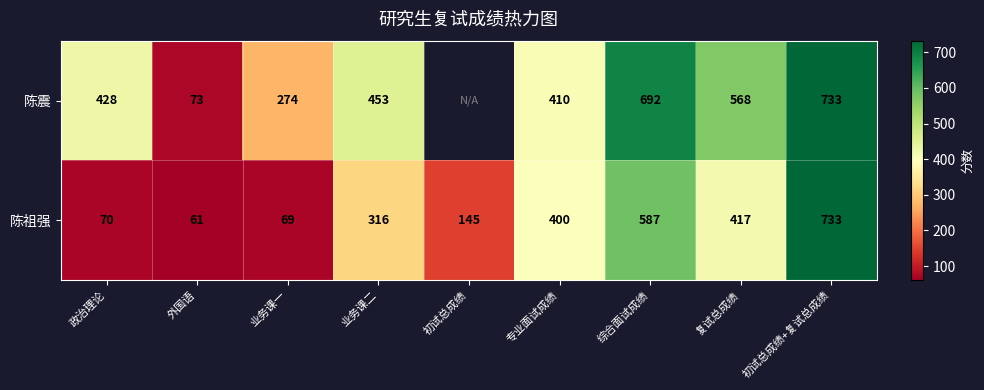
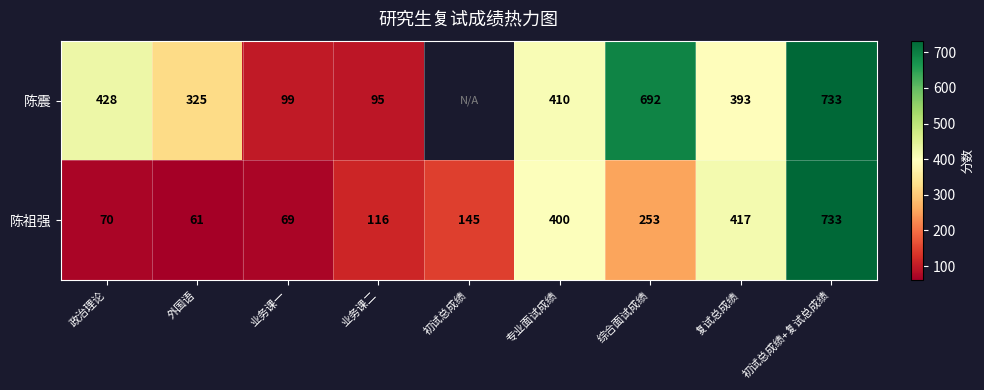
  {
    "陈震": {
      "政治理论": 428,
-     "外国语": 73,
-     "业务课一": 274,
-     "业务课二": 453,
+     "外国语": 325,
+     "业务课一": 99,
+     "业务课二": 95,
      "专业面试成绩": 410,
      "综合面试成绩": 692,
-     "复试总成绩": 568,
+     "复试总成绩": 393,
      "初试总成绩+复试总成绩": 733
    },
    "陈祖强": {
      "政治理论": 70,
      "外国语": 61,
      "业务课一": 69,
-     "业务课二": 316,
+     "业务课二": 116,
      "初试总成绩": 145,
      "专业面试成绩": 400,
-     "综合面试成绩": 587,
+     "综合面试成绩": 253,
      "复试总成绩": 417,
      "初试总成绩+复试总成绩": 733
    }
  }
